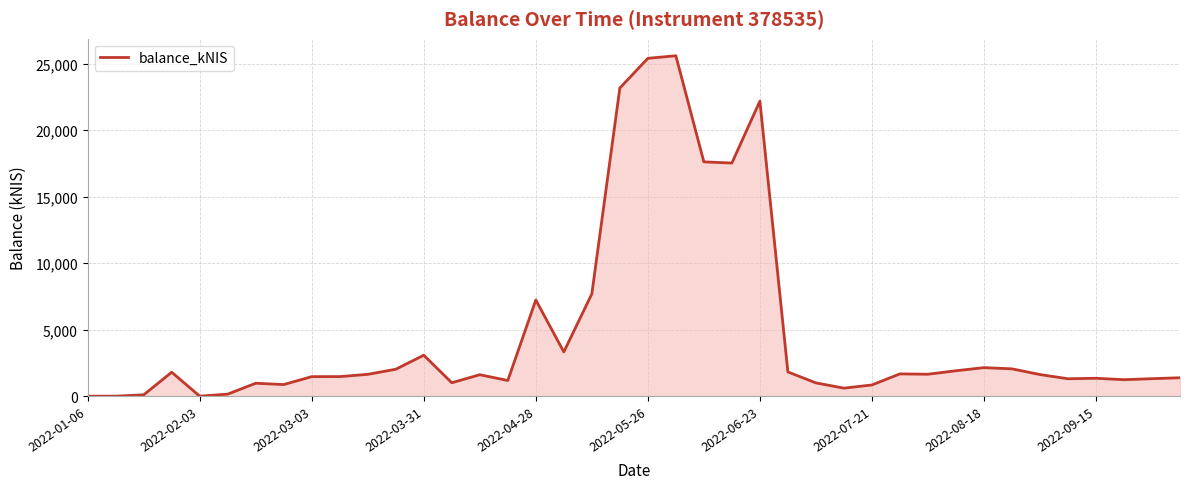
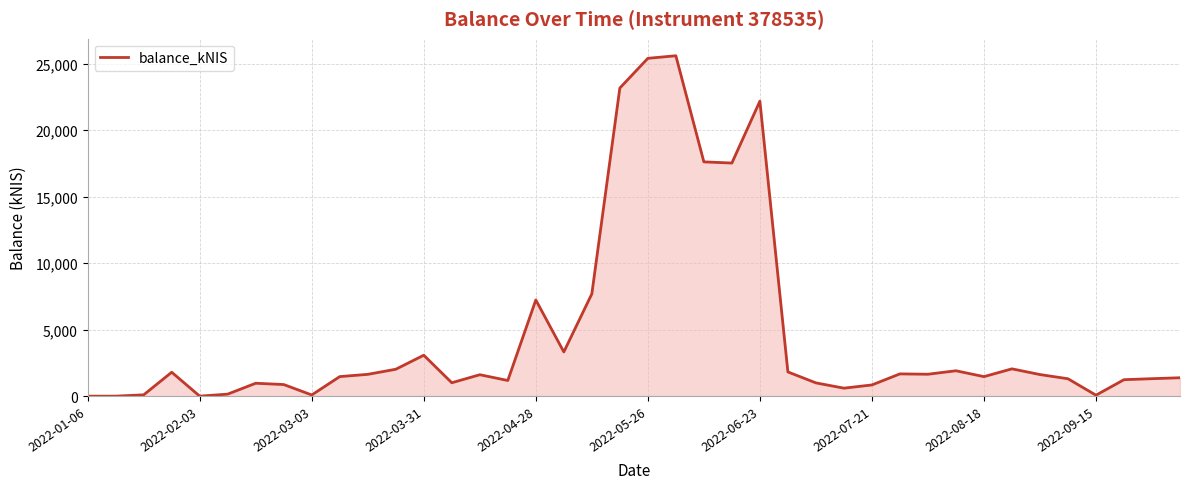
  {
    "2022-01-06": "0",
    "2022-02-03": "0",
-   "2022-03-03": "1,500",
+   "2022-03-03": "100",
    "2022-03-31": "3,100",
    "2022-04-28": "7,200",
    "2022-05-26": "25,400",
    "2022-06-23": "22,200",
    "2022-07-21": "800",
-   "2022-08-18": "2,100",
-   "2022-09-15": "1,300"
+   "2022-08-18": "1,500",
+   "2022-09-15": "100"
  }
